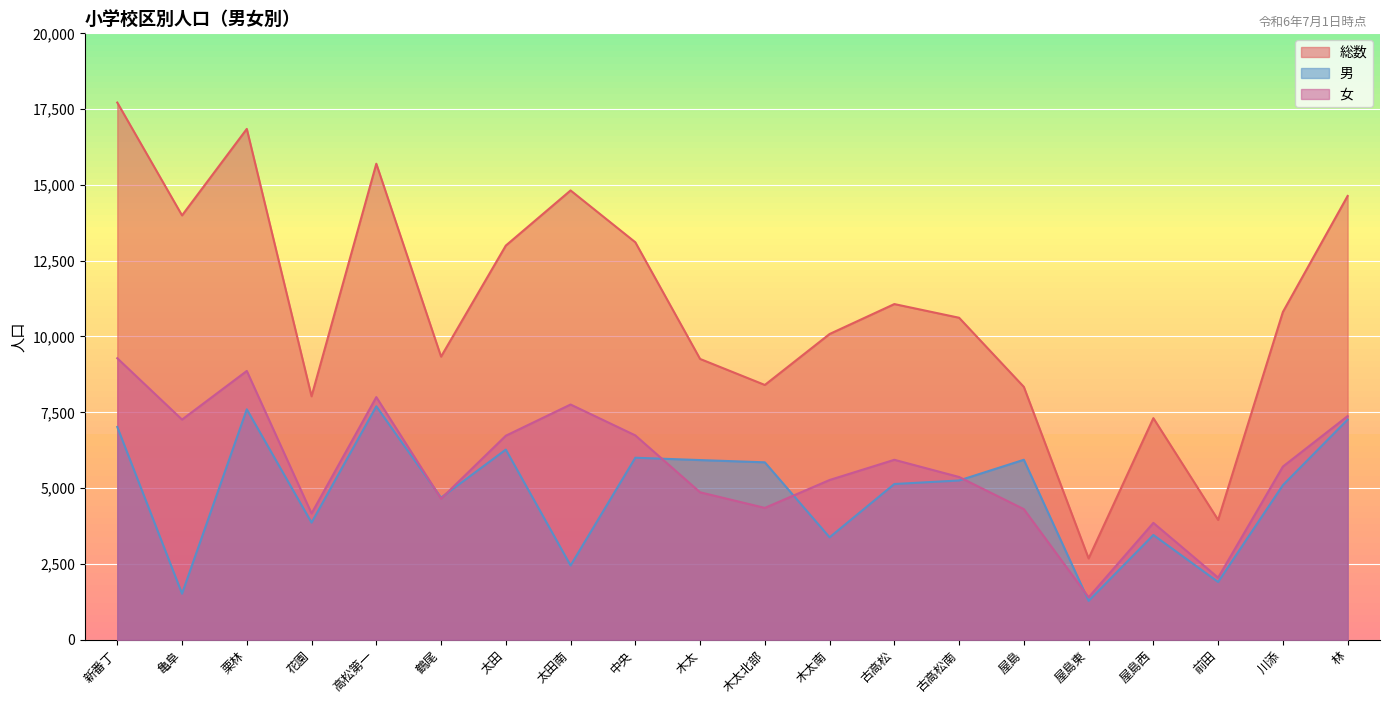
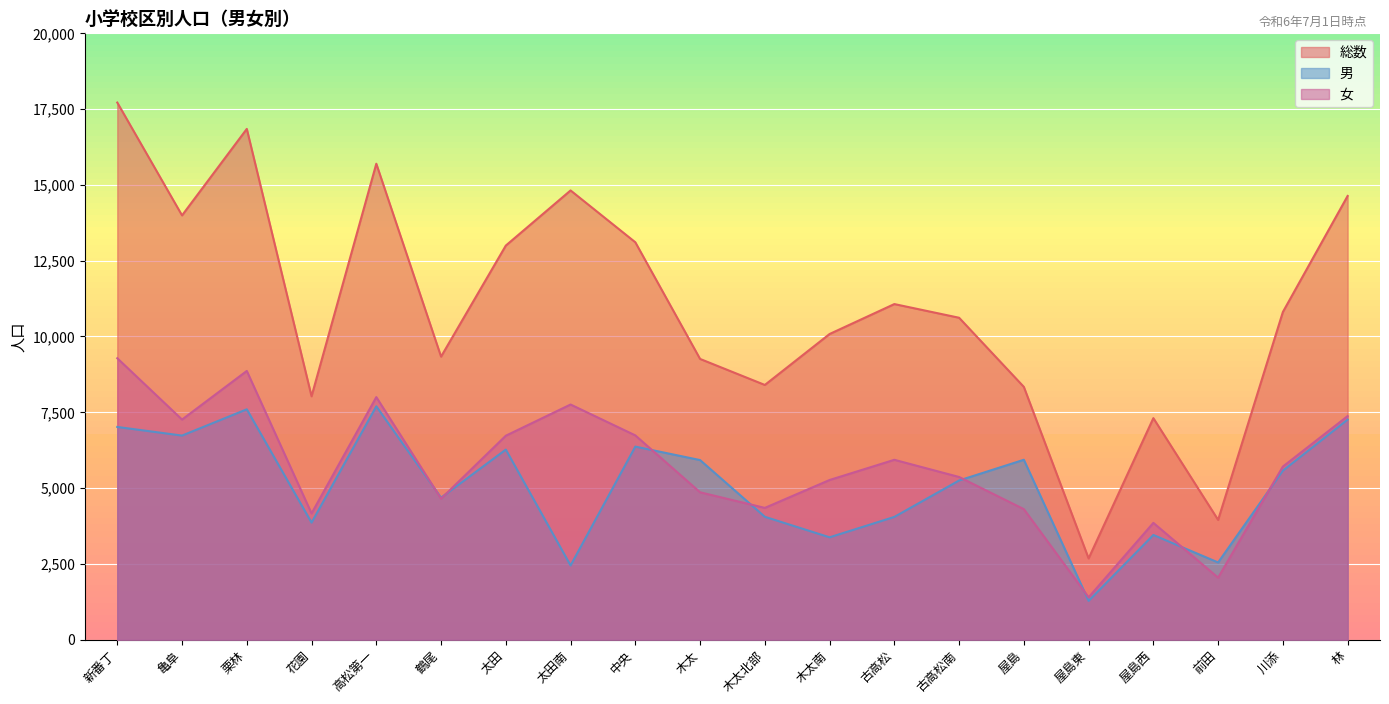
  {
    "男": {
      "新番丁": "7,000",
-     "亀阜": "1,500",
+     "亀阜": "6,700",
      "栗林": "7,600",
      "花園": "3,900",
      "高松第一": "7,700",
      "太田": "6,300",
      "太田南": "2,400",
-     "中央": "6,000",
+     "中央": "6,400",
      "木太": "5,900",
-     "木太北部": "5,900",
+     "木太北部": "4,100",
      "木太南": "3,400",
-     "古高松": "5,100",
+     "古高松": "4,100",
      "古高松南": "5,300",
      "屋島": "5,900",
      "屋島東": "1,300",
      "屋島西": "3,500",
-     "前田": "1,900",
-     "川添": "5,100",
+     "前田": "2,500",
+     "川添": "5,600",
      "林": "7,300"
    }
  }
